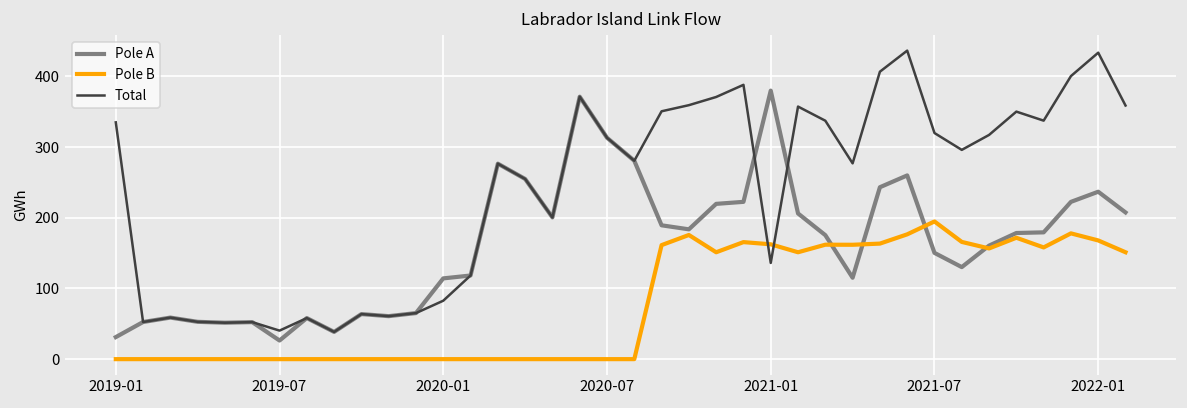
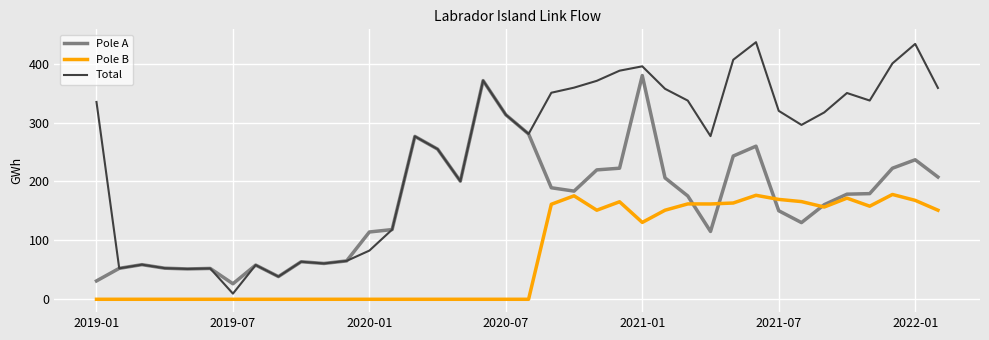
  {
    "Pole A": {
      "2019-01": 30,
      "2019-07": 30,
      "2020-01": 110,
      "2021-01": 380,
      "2021-07": 150,
      "2022-01": 240
    },
    "Pole B": {
      "2019-01": 0,
      "2019-07": 0,
      "2020-01": 0,
      "2020-07": 0,
-     "2021-01": 160,
-     "2021-07": 190,
+     "2021-01": 130,
+     "2021-07": 170,
      "2022-01": 170
    },
    "Total": {
      "2019-01": 330,
-     "2019-07": 40,
+     "2019-07": 10,
      "2020-01": 80,
-     "2021-01": 140,
+     "2021-01": 400,
      "2021-07": 320,
      "2022-01": 430
    }
  }
